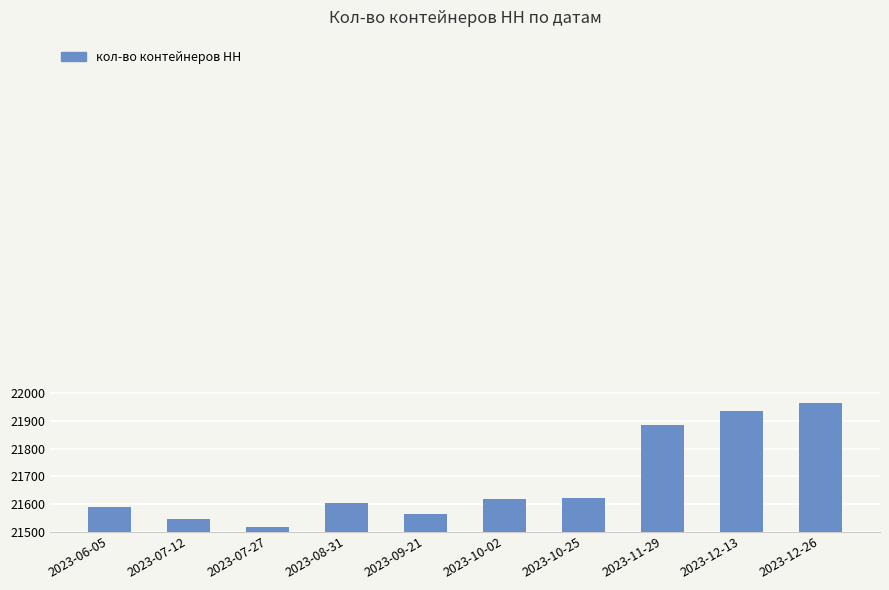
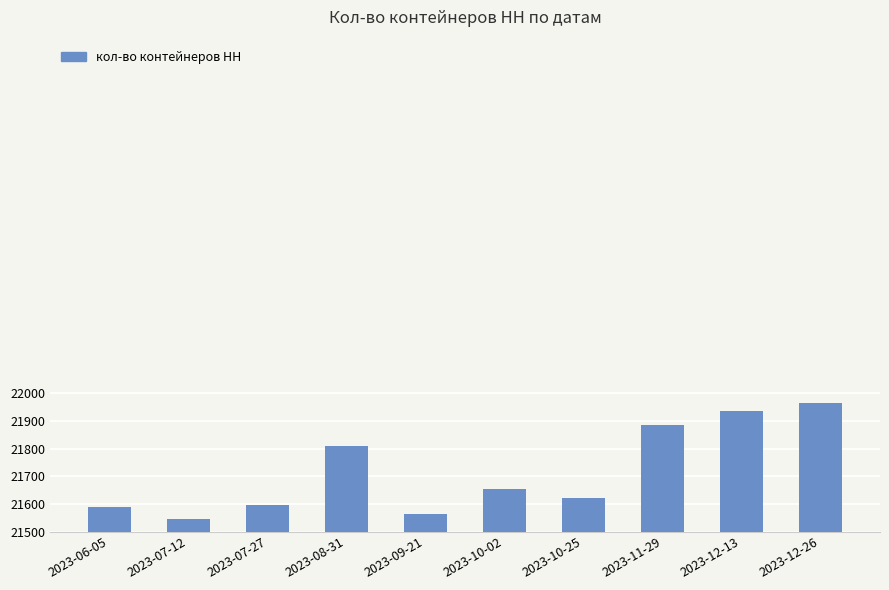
  {
    "2023-06-05": 21590,
    "2023-07-12": 21540,
-   "2023-07-27": 21520,
-   "2023-08-31": 21600,
+   "2023-07-27": 21600,
+   "2023-08-31": 21810,
    "2023-09-21": 21560,
-   "2023-10-02": 21620,
+   "2023-10-02": 21650,
    "2023-10-25": 21620,
    "2023-11-29": 21890,
    "2023-12-13": 21940,
    "2023-12-26": 21960
  }
